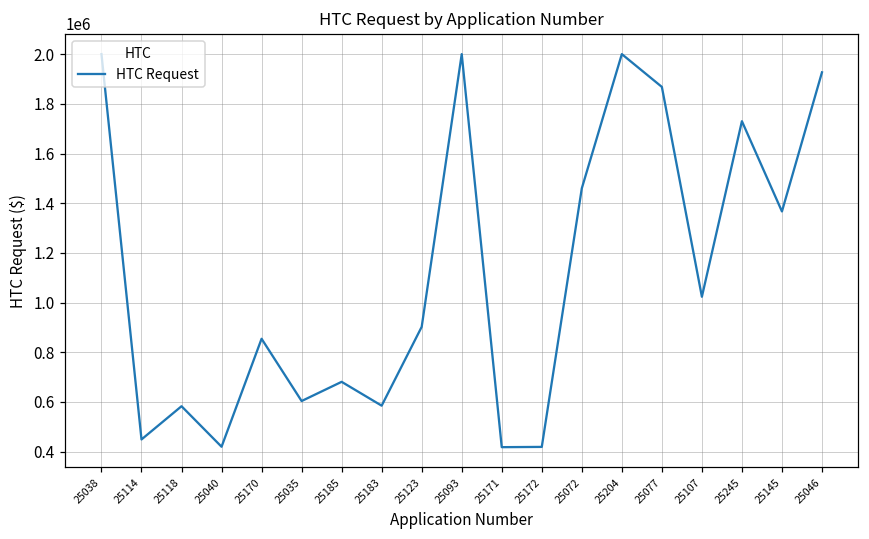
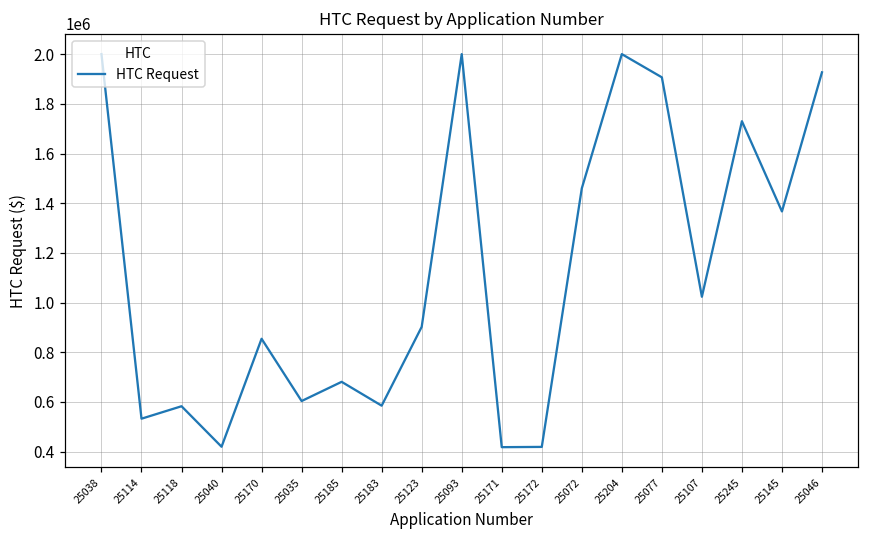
  {
-   "25114": 450000,
+   "25114": 530000,
    "25118": 580000,
    "25040": 420000,
    "25170": 850000,
    "25035": 600000,
    "25185": 680000,
    "25183": 590000,
    "25123": 900000,
    "25093": 2000000,
    "25171": 420000,
    "25172": 420000,
    "25072": 1460000,
    "25204": 2000000,
-   "25077": 1870000,
+   "25077": 1910000,
    "25107": 1020000,
    "25245": 1730000,
    "25145": 1370000,
    "25046": 1930000
  }
